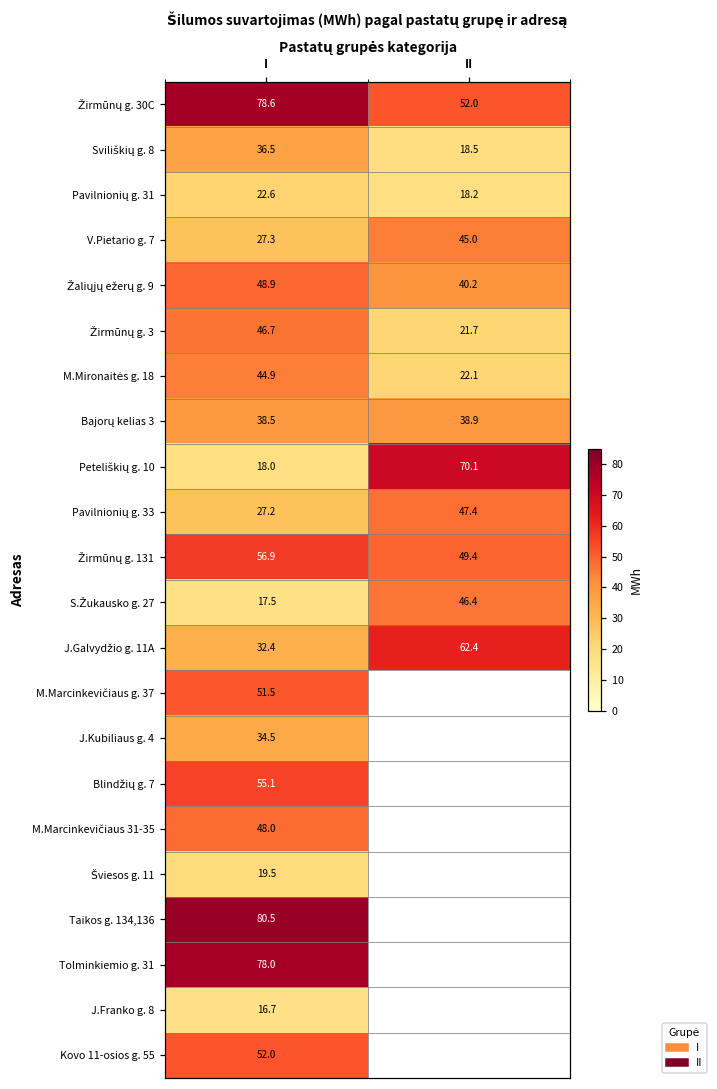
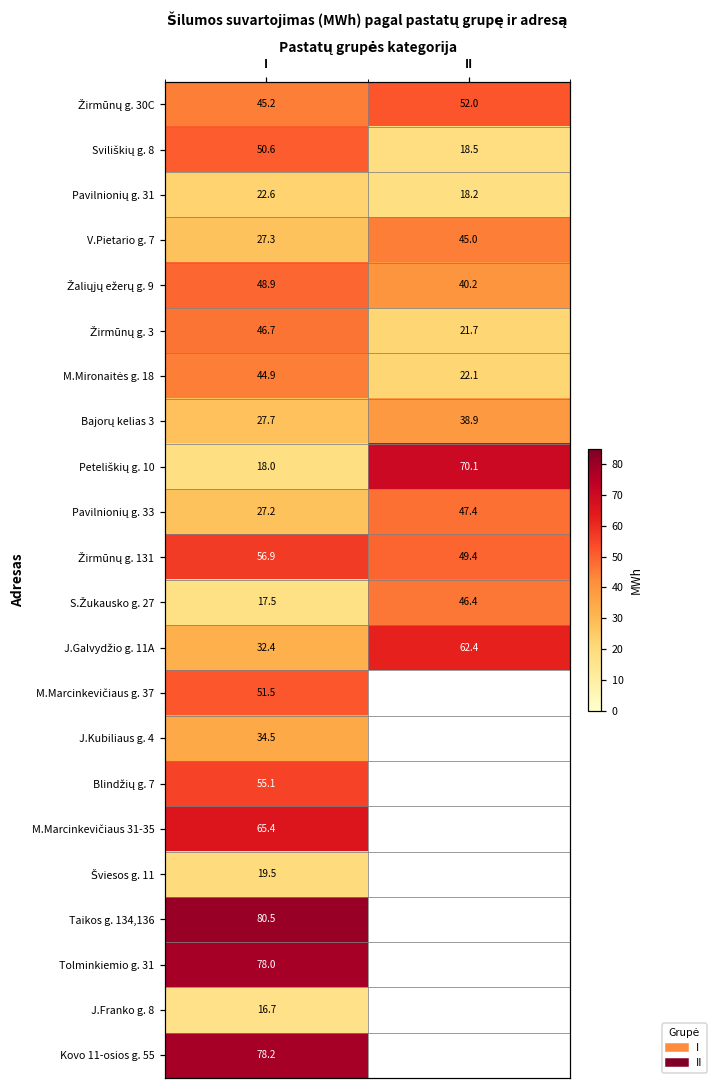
  {
    "Žirmūnų g. 30C": {
-     "I": 78.6,
+     "I": 45.2,
      "II": 52.0
    },
    "Sviliškių g. 8": {
-     "I": 36.5,
+     "I": 50.6,
      "II": 18.5
    },
    "Pavilnionių g. 31": {
      "I": 22.6,
      "II": 18.2
    },
    "V.Pietario g. 7": {
      "I": 27.3,
      "II": 45.0
    },
    "Žaliųjų ežerų g. 9": {
      "I": 48.9,
      "II": 40.2
    },
    "Žirmūnų g. 3": {
      "I": 46.7,
      "II": 21.7
    },
    "M.Mironaitės g. 18": {
      "I": 44.9,
      "II": 22.1
    },
    "Bajorų kelias 3": {
-     "I": 38.5,
+     "I": 27.7,
      "II": 38.9
    },
    "Peteliškių g. 10": {
      "I": 18.0,
      "II": 70.1
    },
    "Pavilnionių g. 33": {
      "I": 27.2,
      "II": 47.4
    },
    "Žirmūnų g. 131": {
      "I": 56.9,
      "II": 49.4
    },
    "S.Žukausko g. 27": {
      "I": 17.5,
      "II": 46.4
    },
    "J.Galvydžio g. 11A": {
      "I": 32.4,
      "II": 62.4
    },
    "M.Marcinkevičiaus g. 37": {
      "I": 51.5
    },
    "J.Kubiliaus g. 4": {
      "I": 34.5
    },
    "Blindžių g. 7": {
      "I": 55.1
    },
    "M.Marcinkevičiaus 31-35": {
-     "I": 48.0
+     "I": 65.4
    },
    "Šviesos g. 11": {
      "I": 19.5
    },
    "Taikos g. 134,136": {
      "I": 80.5
    },
    "Tolminkiemio g. 31": {
      "I": 78.0
    },
    "J.Franko g. 8": {
      "I": 16.7
    },
    "Kovo 11-osios g. 55": {
-     "I": 52.0
+     "I": 78.2
    }
  }
